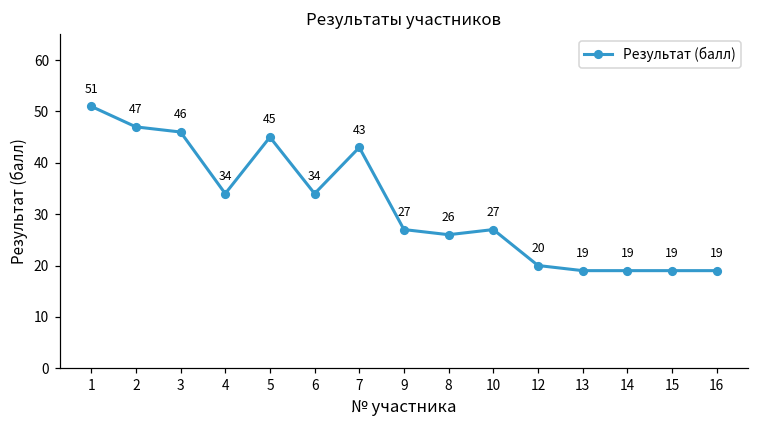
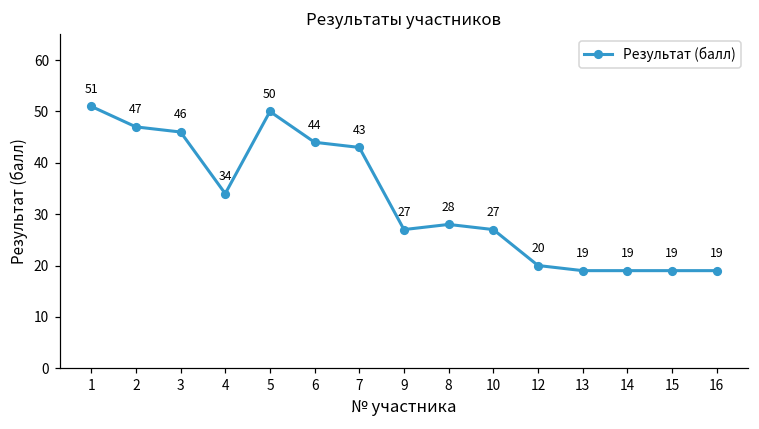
  {
    "1": 51,
    "2": 47,
    "3": 46,
    "4": 34,
-   "5": 45,
-   "6": 34,
+   "5": 50,
+   "6": 44,
    "7": 43,
    "9": 27,
-   "8": 26,
+   "8": 28,
    "10": 27,
    "12": 20,
    "13": 19,
    "14": 19,
    "15": 19,
    "16": 19
  }
